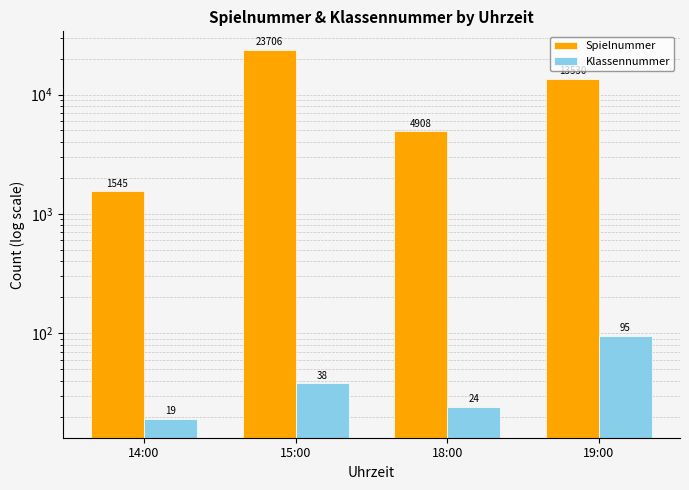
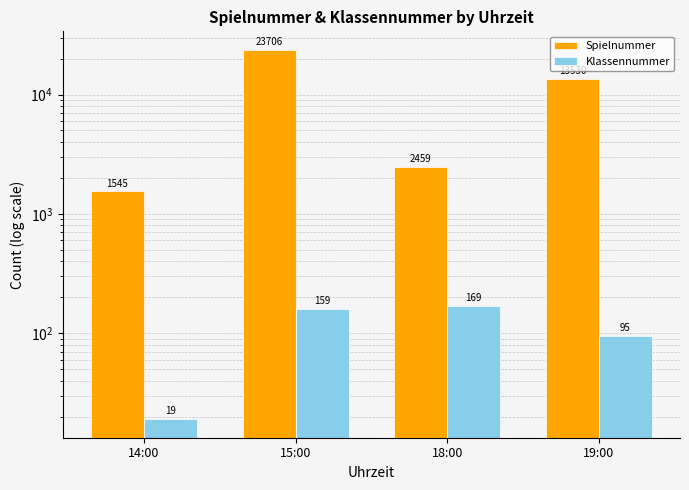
  {
    "Spielnummer": {
      "14:00": 1545,
      "15:00": 23706,
-     "18:00": 4908
+     "18:00": 2459
    },
    "Klassennummer": {
      "14:00": 19,
-     "15:00": 38,
-     "18:00": 24,
+     "15:00": 159,
+     "18:00": 169,
      "19:00": 95
    }
  }
